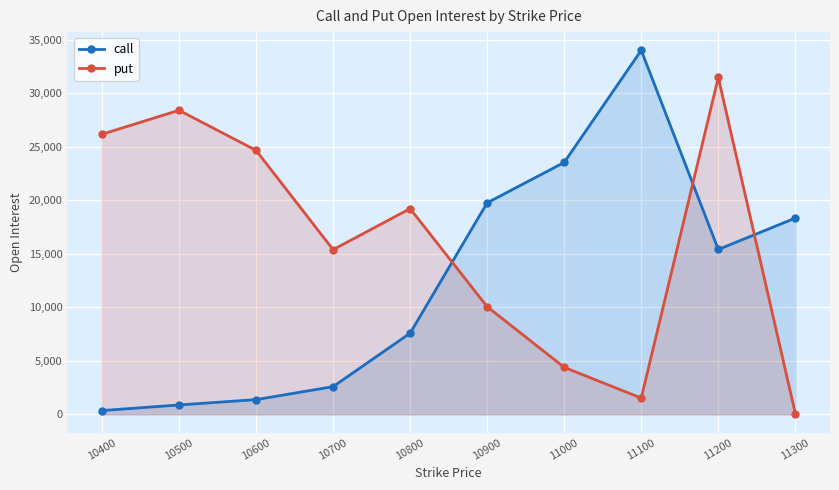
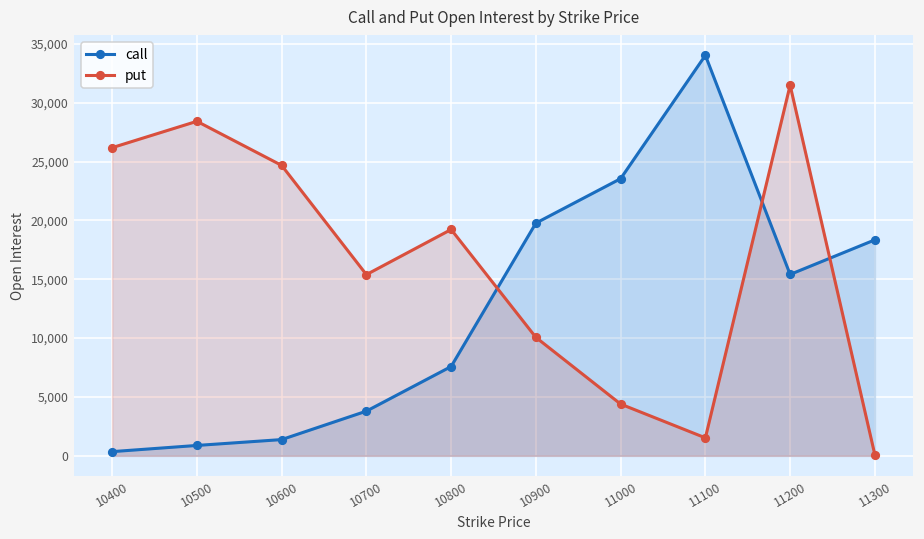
  {
    "call": {
      "10400": "400",
      "10500": "900",
      "10600": "1,400",
-     "10700": "2,600",
+     "10700": "3,800",
      "10800": "7,600",
      "10900": "19,800",
      "11000": "23,500",
      "11100": "34,000",
      "11200": "15,400",
      "11300": "18,300"
    },
    "put": {
      "10400": "26,200",
      "10500": "28,400",
      "10600": "24,700",
      "10700": "15,400",
      "10800": "19,200",
      "10900": "10,100",
      "11000": "4,400",
      "11100": "1,500",
      "11200": "31,500",
      "11300": "100"
    }
  }
